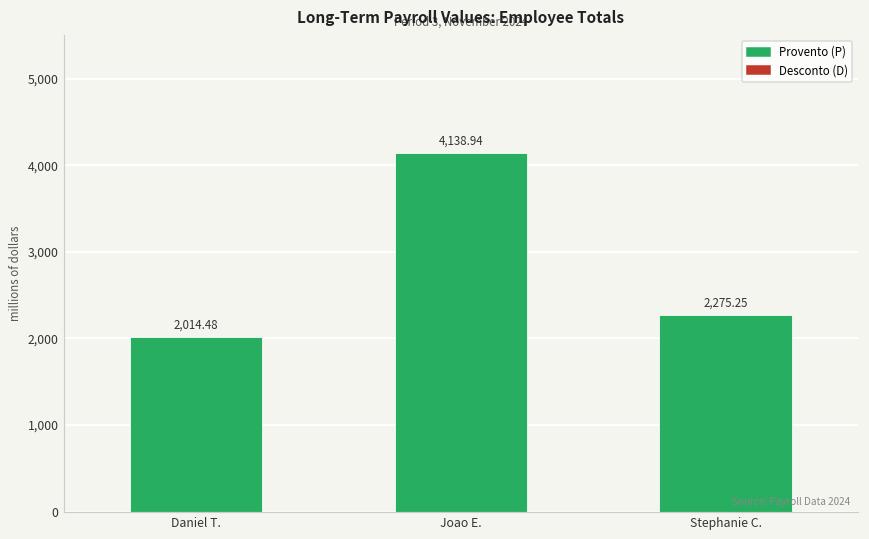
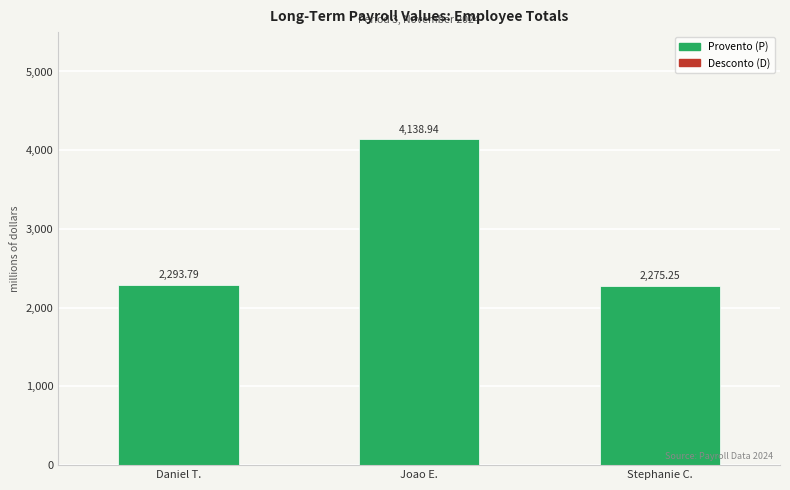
  {
-   "Daniel T.": "2,014.48",
+   "Daniel T.": "2,293.79",
    "Joao E.": "4,138.94",
    "Stephanie C.": "2,275.25"
  }
